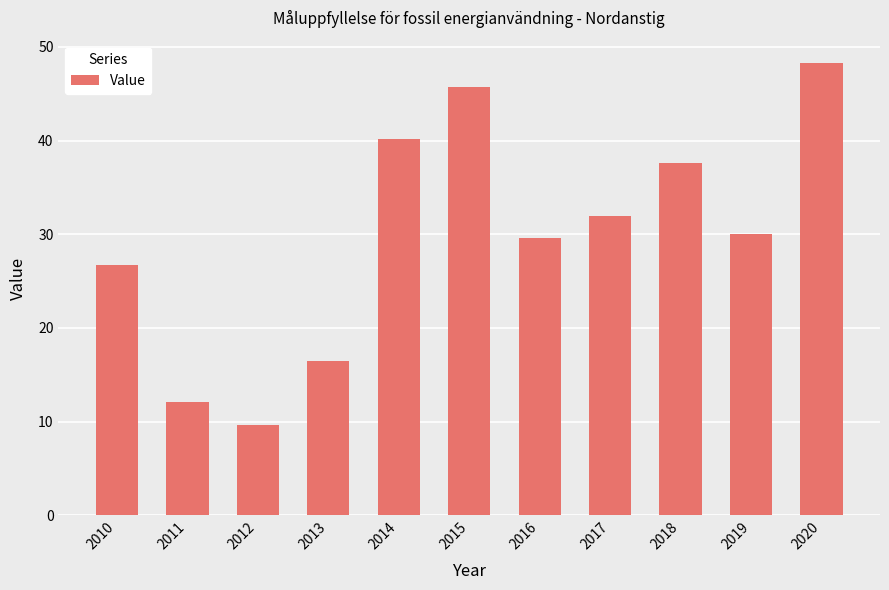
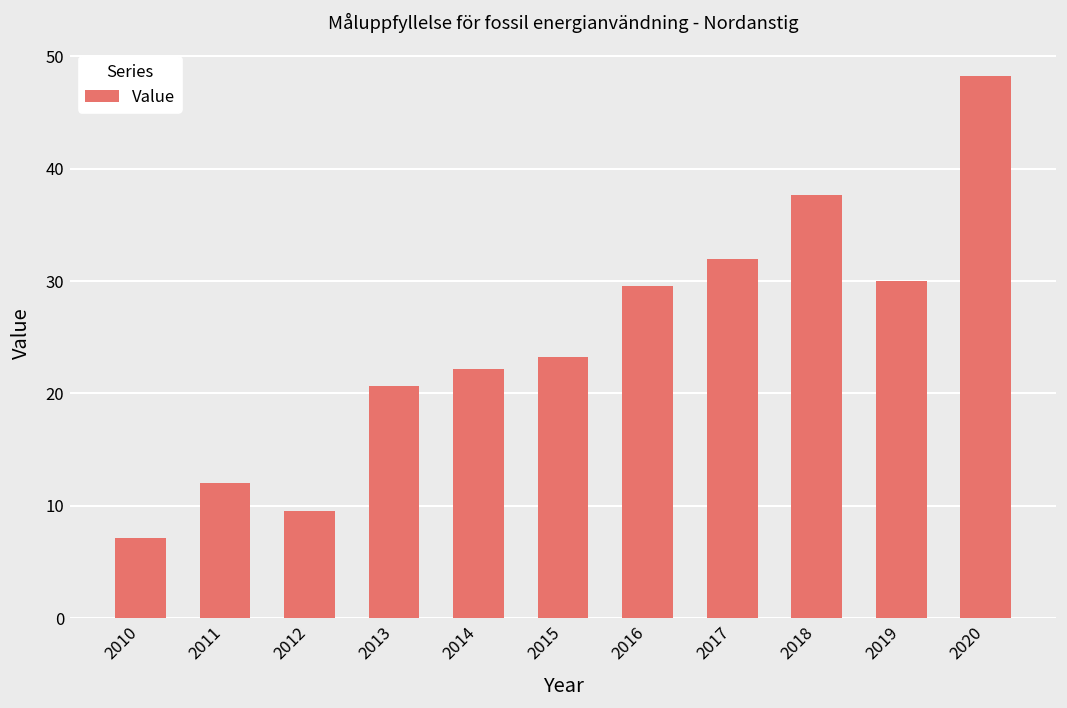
  {
-   "2010": 27,
+   "2010": 7,
    "2011": 12,
    "2012": 10,
-   "2013": 16,
-   "2014": 40,
-   "2015": 46,
+   "2013": 21,
+   "2014": 22,
+   "2015": 23,
    "2016": 30,
    "2017": 32,
    "2018": 38,
    "2019": 30,
    "2020": 48
  }
